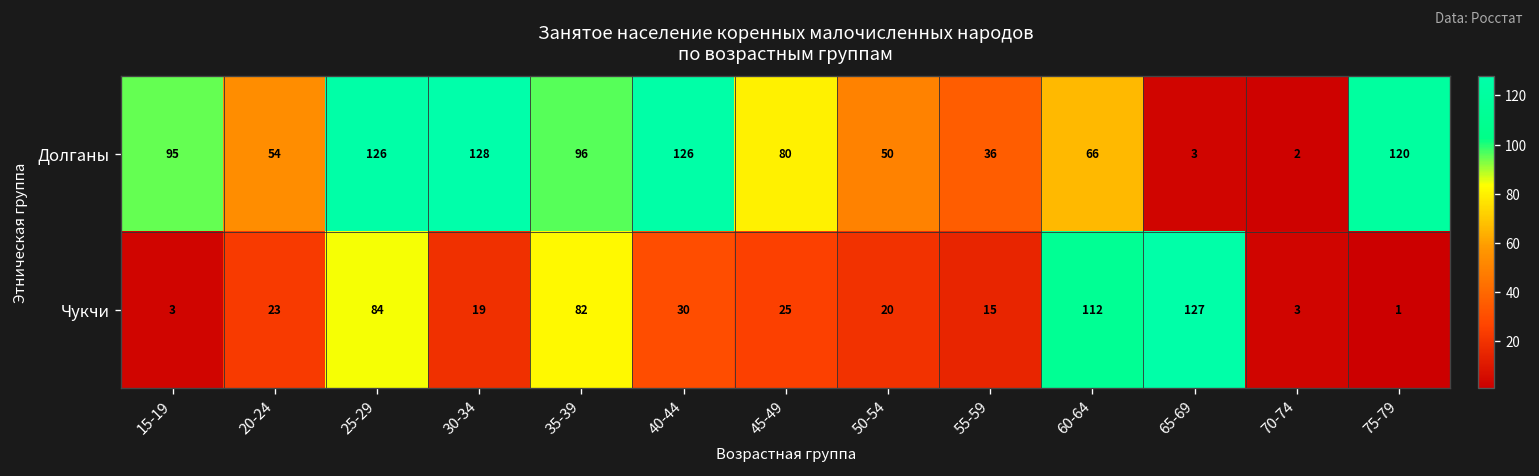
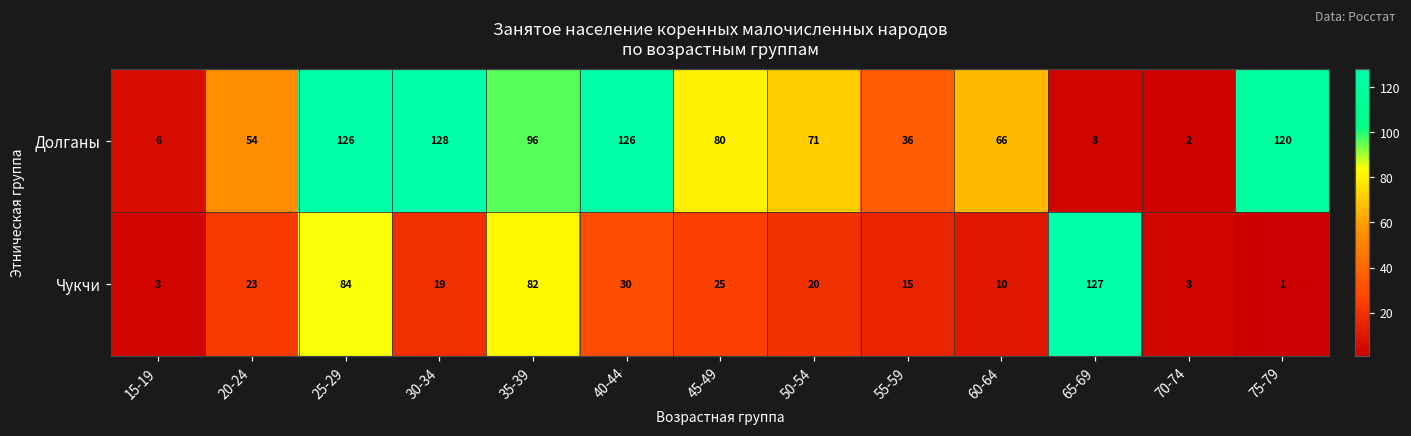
  {
    "Долганы": {
-     "15-19": 95,
+     "15-19": 6,
      "20-24": 54,
      "25-29": 126,
      "30-34": 128,
      "35-39": 96,
      "40-44": 126,
      "45-49": 80,
-     "50-54": 50,
+     "50-54": 71,
      "55-59": 36,
      "60-64": 66,
      "65-69": 3,
      "70-74": 2,
      "75-79": 120
    },
    "Чукчи": {
      "15-19": 3,
      "20-24": 23,
      "25-29": 84,
      "30-34": 19,
      "35-39": 82,
      "40-44": 30,
      "45-49": 25,
      "50-54": 20,
      "55-59": 15,
-     "60-64": 112,
+     "60-64": 10,
      "65-69": 127,
      "70-74": 3,
      "75-79": 1
    }
  }
